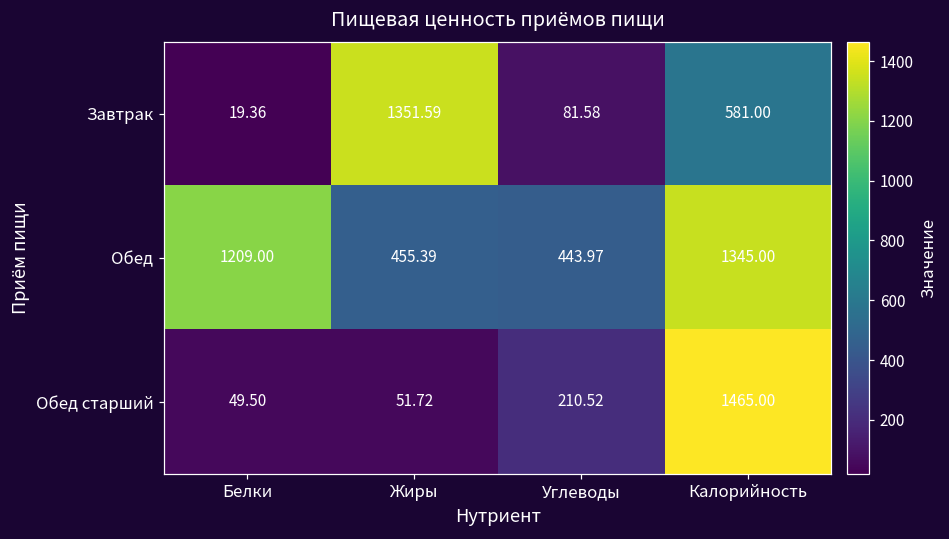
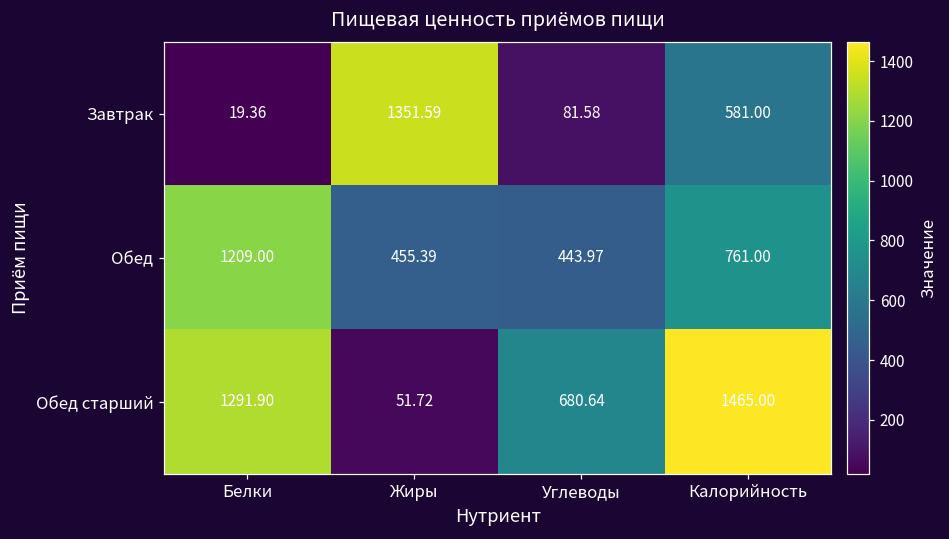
  {
    "Завтрак": {
      "Белки": 19.36,
      "Жиры": 1351.59,
      "Углеводы": 81.58,
      "Калорийность": 581.00
    },
    "Обед": {
      "Белки": 1209.00,
      "Жиры": 455.39,
      "Углеводы": 443.97,
-     "Калорийность": 1345.00
+     "Калорийность": 761.00
    },
    "Обед старший": {
-     "Белки": 49.50,
+     "Белки": 1291.90,
      "Жиры": 51.72,
-     "Углеводы": 210.52,
+     "Углеводы": 680.64,
      "Калорийность": 1465.00
    }
  }
